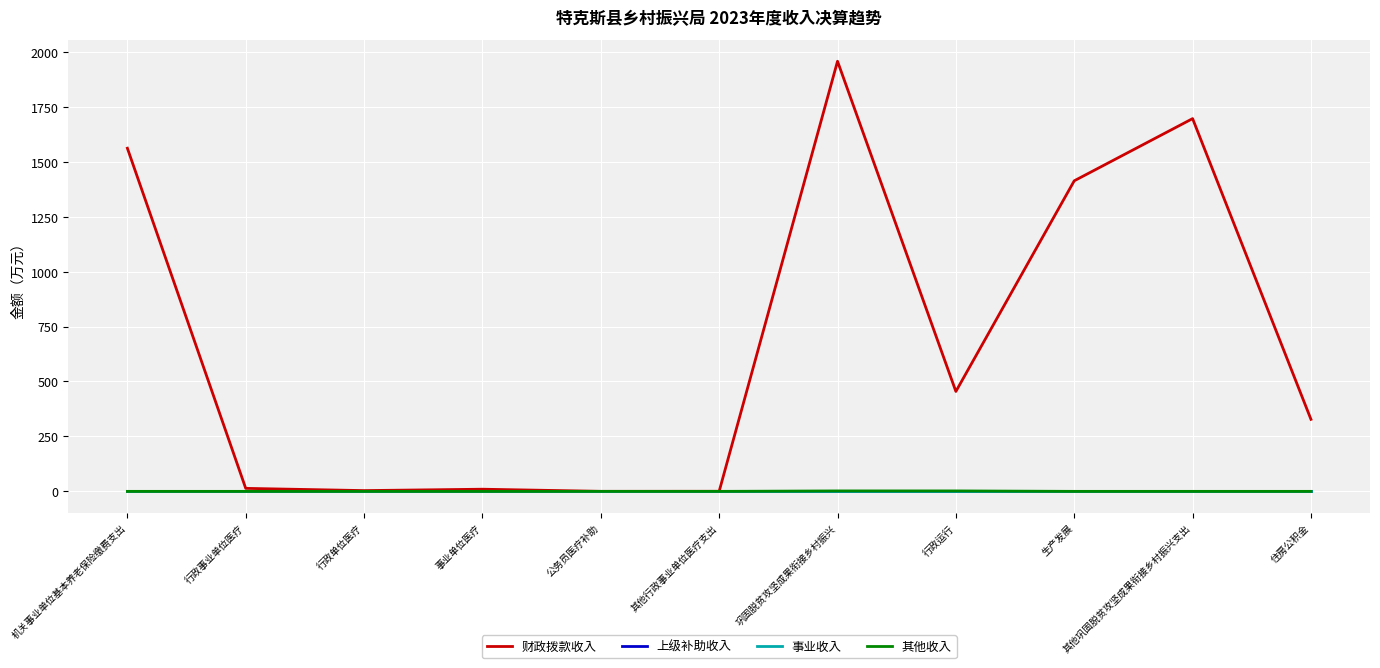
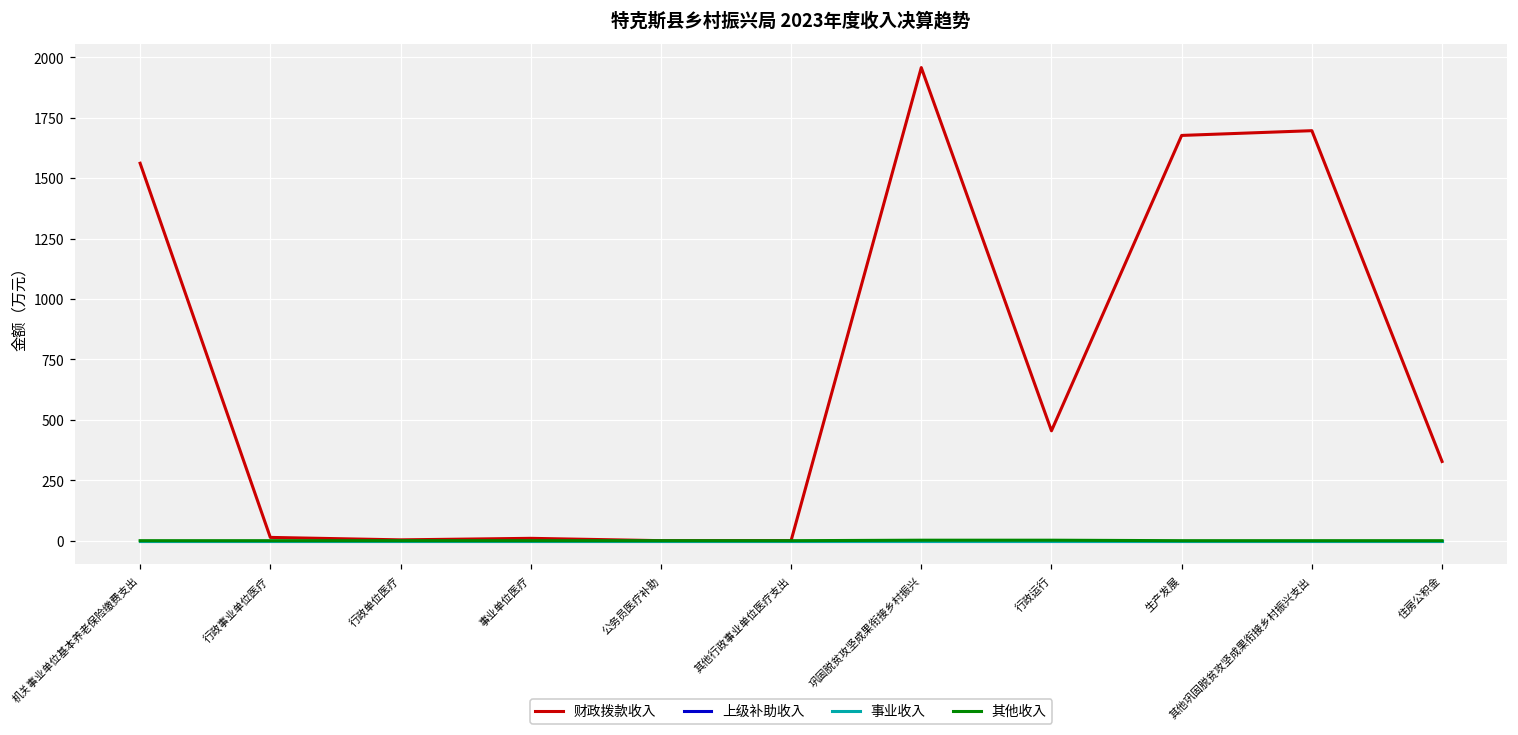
  {
    "财政拨款收入": {
      "机关事业单位基本养老保险缴费支出": 1560,
      "行政事业单位医疗": 10,
      "巩固脱贫攻坚成果衔接乡村振兴": 1960,
      "行政运行": 450,
-     "生产发展": 1410,
+     "生产发展": 1680,
      "其他巩固脱贫攻坚成果衔接乡村振兴支出": 1700,
      "住房公积金": 330
    },
    "其他收入": {
      "机关事业单位基本养老保险缴费支出": 0,
      "行政事业单位医疗": 0,
      "巩固脱贫攻坚成果衔接乡村振兴": 0,
      "行政运行": 0,
      "生产发展": 0,
      "其他巩固脱贫攻坚成果衔接乡村振兴支出": 0,
      "住房公积金": 0
    }
  }
